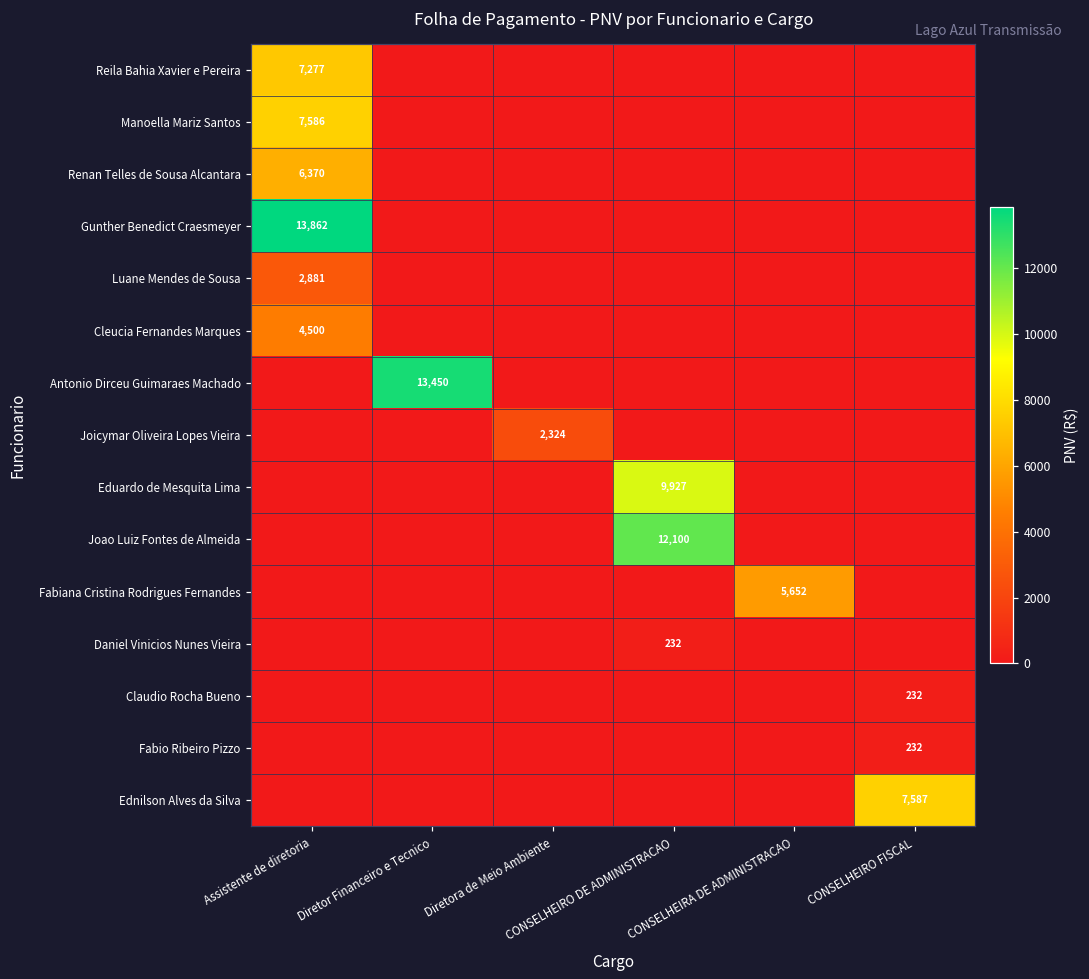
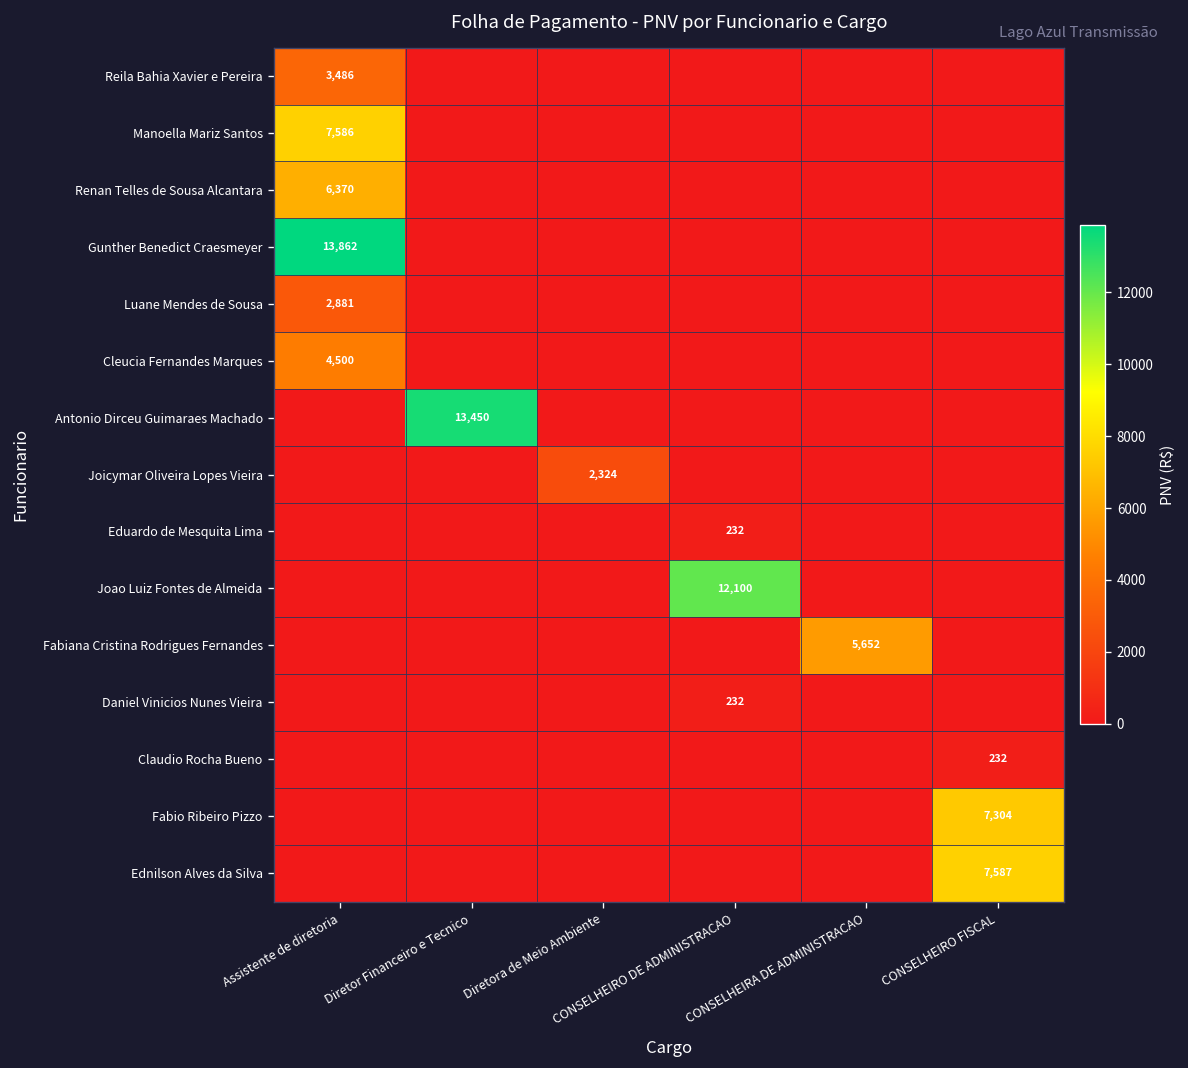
  {
    "Reila Bahia Xavier e Pereira": {
-     "Assistente de diretoria": "7,277"
+     "Assistente de diretoria": "3,486"
    },
    "Manoella Mariz Santos": {
      "Assistente de diretoria": "7,586"
    },
    "Renan Telles de Sousa Alcantara": {
      "Assistente de diretoria": "6,370"
    },
    "Gunther Benedict Craesmeyer": {
      "Assistente de diretoria": "13,862"
    },
    "Luane Mendes de Sousa": {
      "Assistente de diretoria": "2,881"
    },
    "Cleucia Fernandes Marques": {
      "Assistente de diretoria": "4,500"
    },
    "Antonio Dirceu Guimaraes Machado": {
      "Diretor Financeiro e Tecnico": "13,450"
    },
    "Joicymar Oliveira Lopes Vieira": {
      "Diretora de Meio Ambiente": "2,324"
    },
    "Eduardo de Mesquita Lima": {
-     "CONSELHEIRO DE ADMINISTRACAO": "9,927"
+     "CONSELHEIRO DE ADMINISTRACAO": "232"
    },
    "Joao Luiz Fontes de Almeida": {
      "CONSELHEIRO DE ADMINISTRACAO": "12,100"
    },
    "Fabiana Cristina Rodrigues Fernandes": {
      "CONSELHEIRA DE ADMINISTRACAO": "5,652"
    },
    "Daniel Vinicios Nunes Vieira": {
      "CONSELHEIRO DE ADMINISTRACAO": "232"
    },
    "Claudio Rocha Bueno": {
      "CONSELHEIRO FISCAL": "232"
    },
    "Fabio Ribeiro Pizzo": {
-     "CONSELHEIRO FISCAL": "232"
+     "CONSELHEIRO FISCAL": "7,304"
    },
    "Ednilson Alves da Silva": {
      "CONSELHEIRO FISCAL": "7,587"
    }
  }
